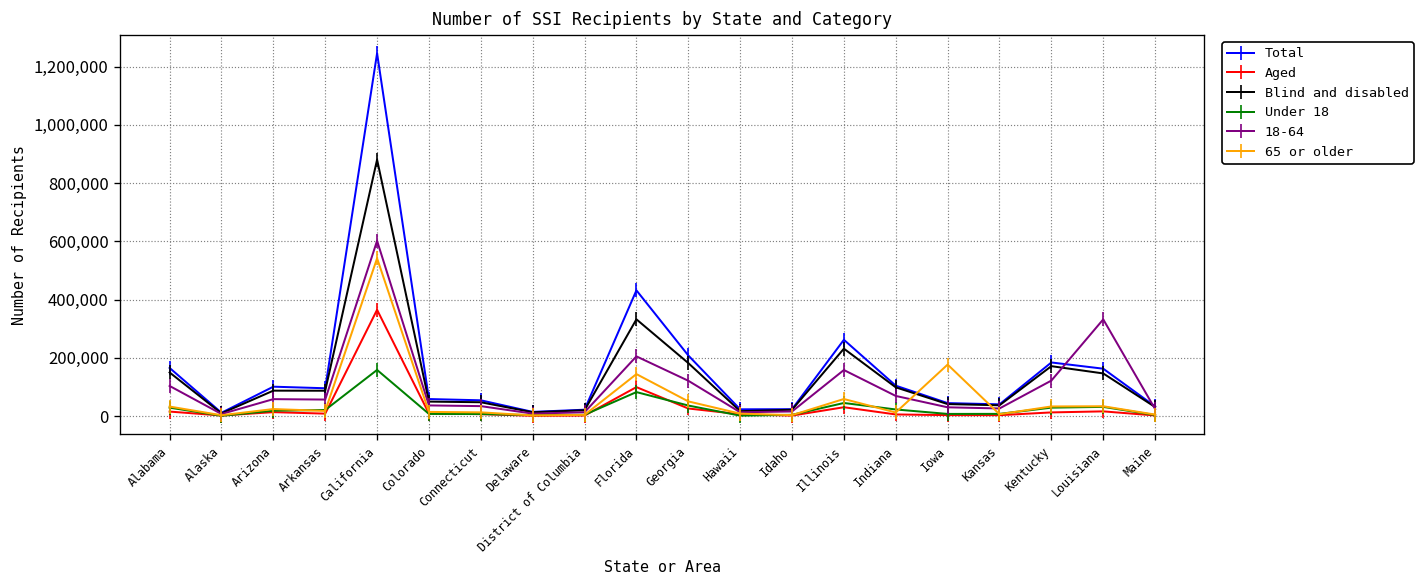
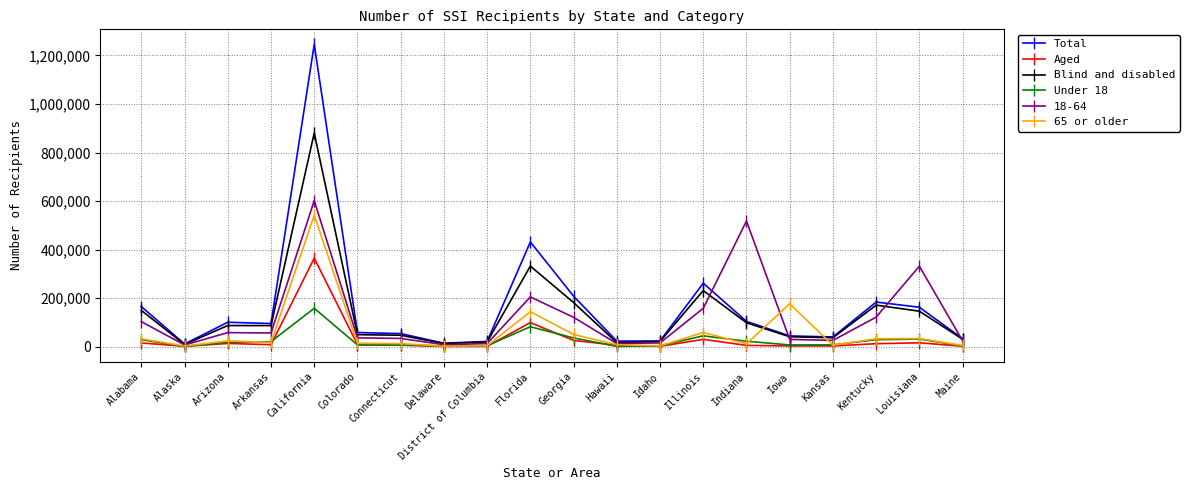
  {
    "Total": {
      "Alabama": "170,000",
      "Arizona": "100,000",
      "California": "1,250,000",
      "Florida": "430,000",
      "Georgia": "210,000",
      "Illinois": "260,000",
      "Kentucky": "180,000",
      "Louisiana": "160,000"
    },
    "Aged": {
      "Alabama": "20,000",
      "California": "360,000",
      "Florida": "100,000",
      "Illinois": "30,000",
      "Kentucky": "10,000",
      "Louisiana": "20,000"
    },
    "Blind and disabled": {
      "Alabama": "150,000",
      "Arizona": "90,000",
      "California": "880,000",
      "Florida": "330,000",
      "Georgia": "180,000",
      "Illinois": "230,000",
      "Kentucky": "170,000",
      "Louisiana": "150,000"
    },
    "Under 18": {
      "California": "160,000",
      "Florida": "80,000",
      "Illinois": "50,000"
    },
    "18-64": {
      "Alabama": "100,000",
      "Arizona": "60,000",
      "Arkansas": "60,000",
      "California": "600,000",
      "Colorado": "40,000",
      "Connecticut": "30,000",
      "Florida": "210,000",
      "Georgia": "120,000",
      "Illinois": "160,000",
-     "Indiana": "70,000",
+     "Indiana": "520,000",
      "Iowa": "30,000",
      "Kansas": "30,000",
      "Kentucky": "120,000",
      "Louisiana": "330,000"
    },
    "65 or older": {
      "California": "540,000",
      "Florida": "140,000",
      "Georgia": "50,000",
      "Illinois": "60,000",
      "Iowa": "180,000"
    }
  }
